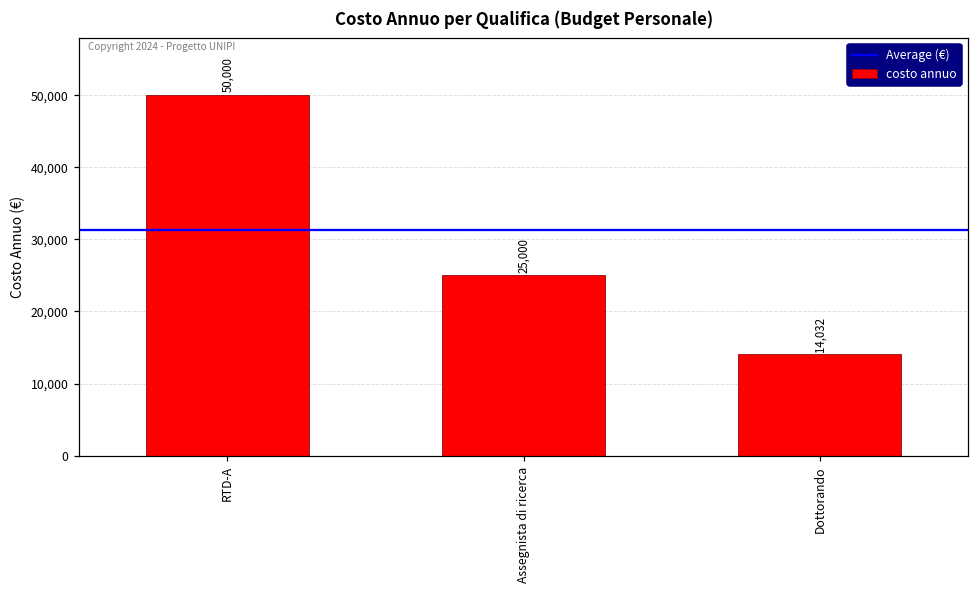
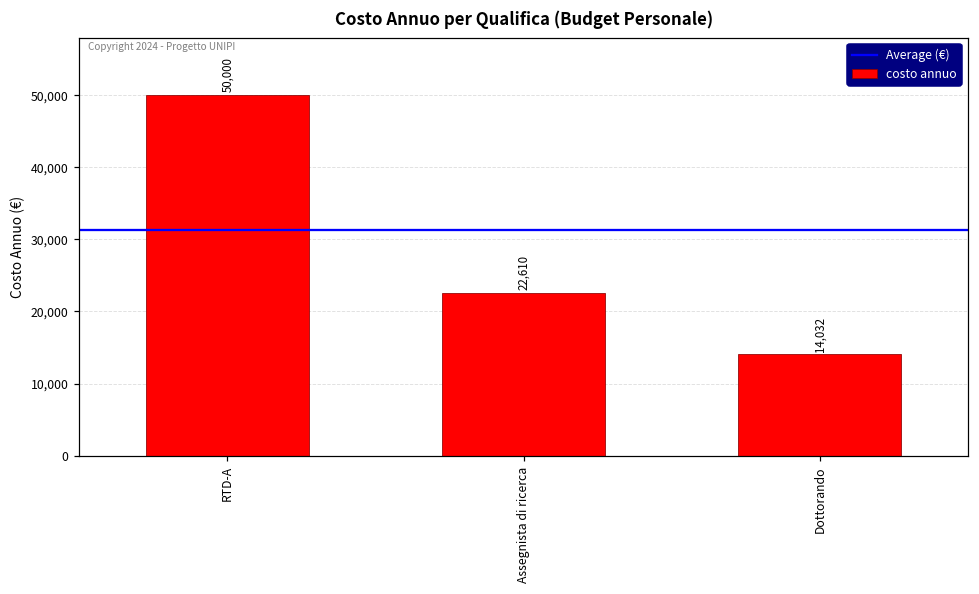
  {
    "costo annuo": {
      "RTD-A": "50,000",
-     "Assegnista di ricerca": "25,000",
+     "Assegnista di ricerca": "22,610",
      "Dottorando": "14,032"
    }
  }
